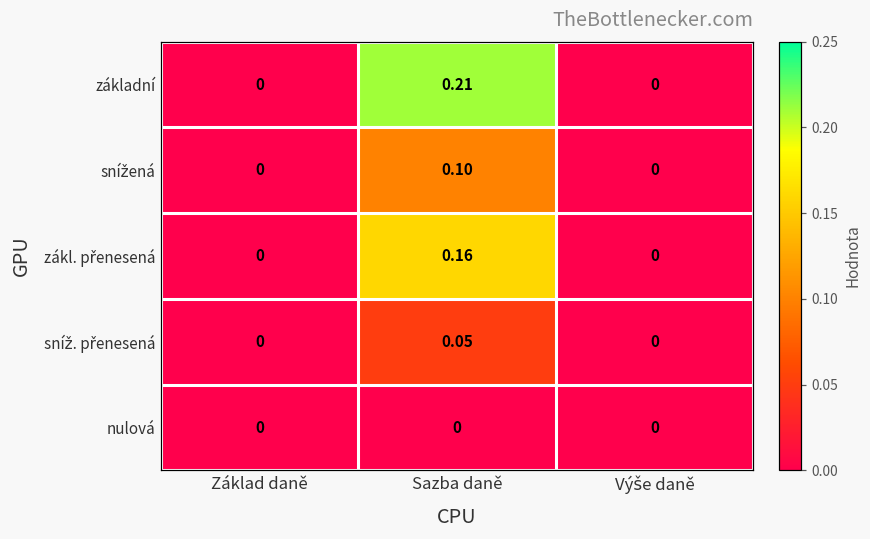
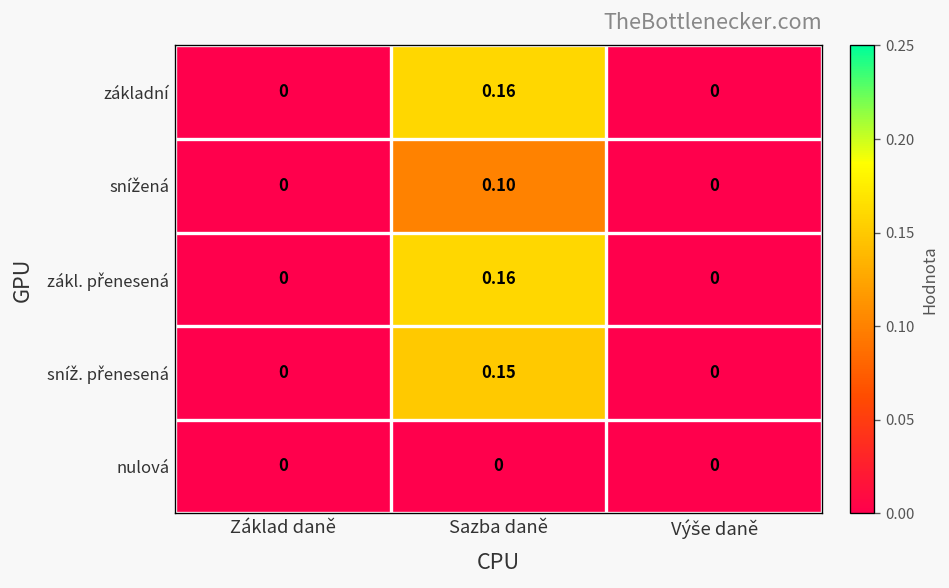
  {
    "základní": {
      "Základ daně": 0,
-     "Sazba daně": 0.21,
+     "Sazba daně": 0.16,
      "Výše daně": 0
    },
    "snížená": {
      "Základ daně": 0,
      "Sazba daně": 0.10,
      "Výše daně": 0
    },
    "zákl. přenesená": {
      "Základ daně": 0,
      "Sazba daně": 0.16,
      "Výše daně": 0
    },
    "sníž. přenesená": {
      "Základ daně": 0,
-     "Sazba daně": 0.05,
+     "Sazba daně": 0.15,
      "Výše daně": 0
    },
    "nulová": {
      "Základ daně": 0,
      "Sazba daně": 0,
      "Výše daně": 0
    }
  }
